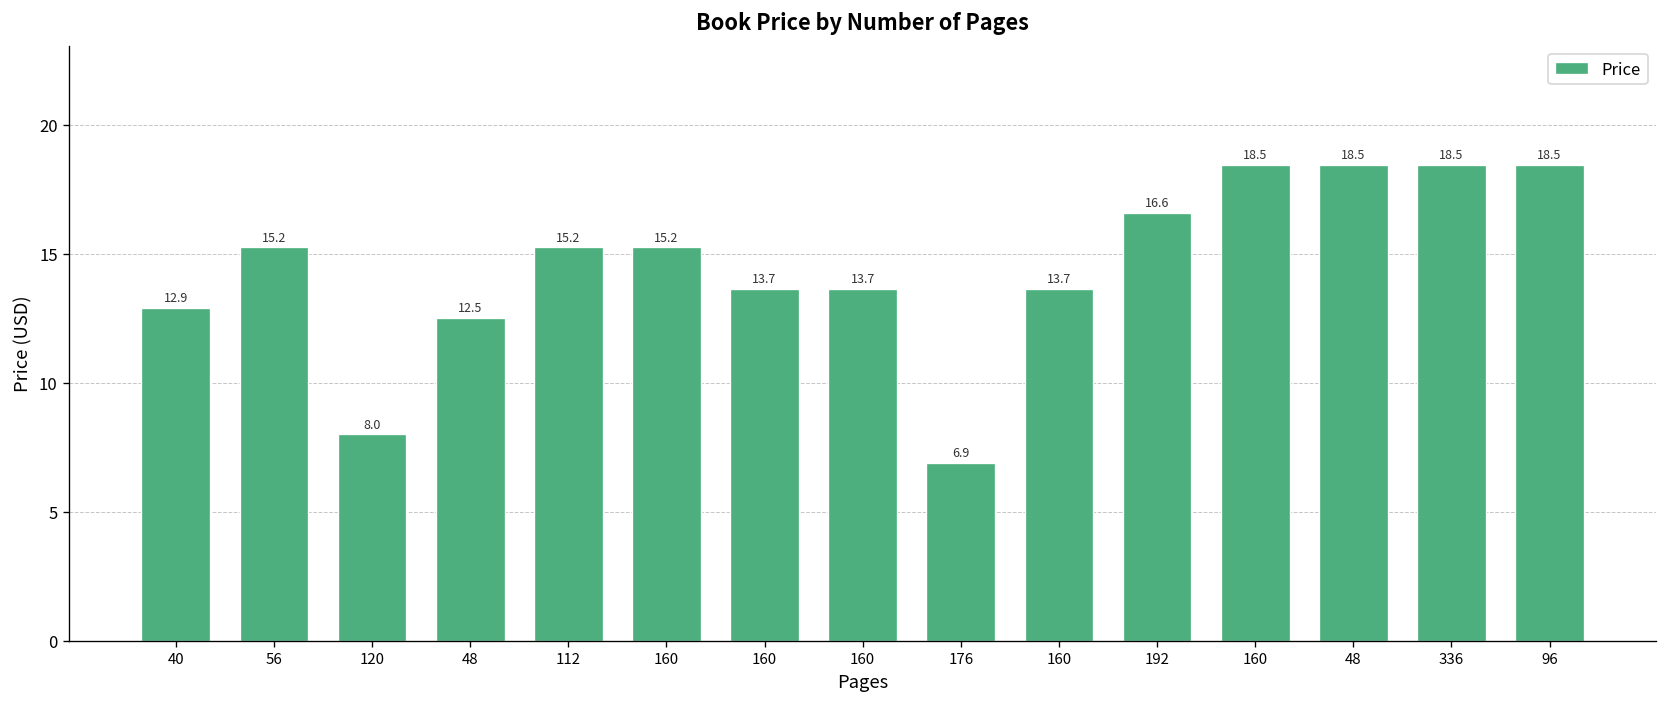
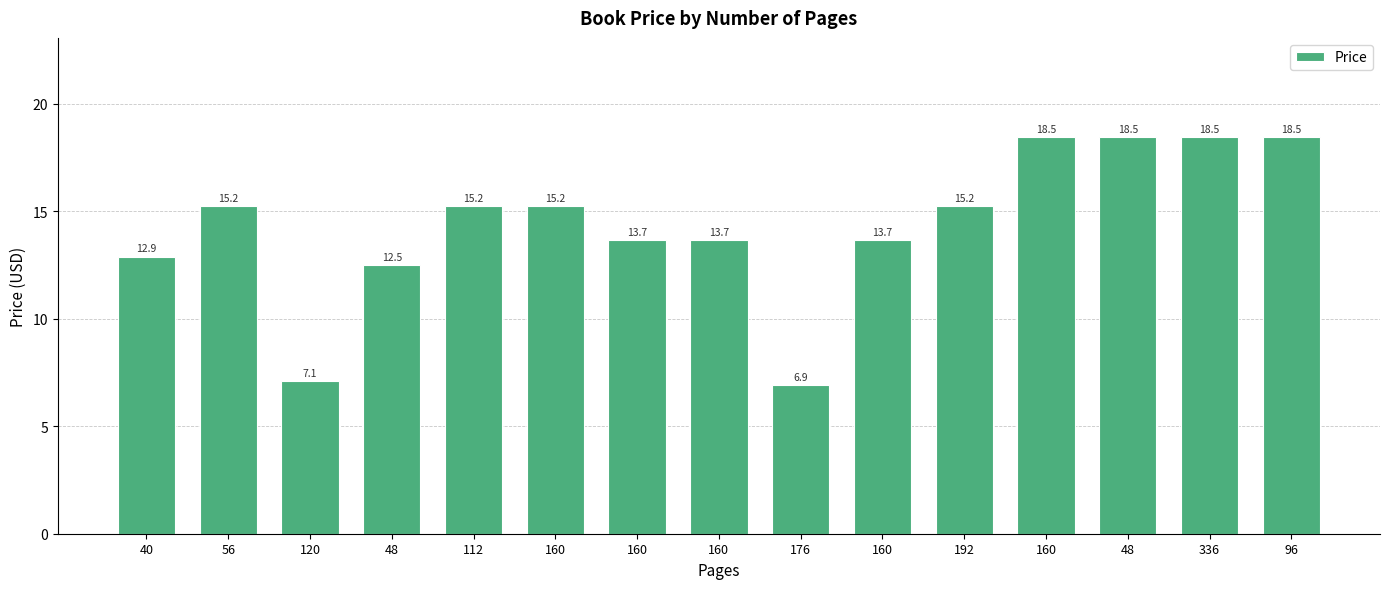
  {
    "40": 12.9,
    "56": 15.2,
-   "120": 8.0,
+   "120": 7.1,
    "112": 15.2,
    "176": 6.9,
-   "192": 16.6,
+   "192": 15.2,
    "336": 18.5,
    "96": 18.5
  }
